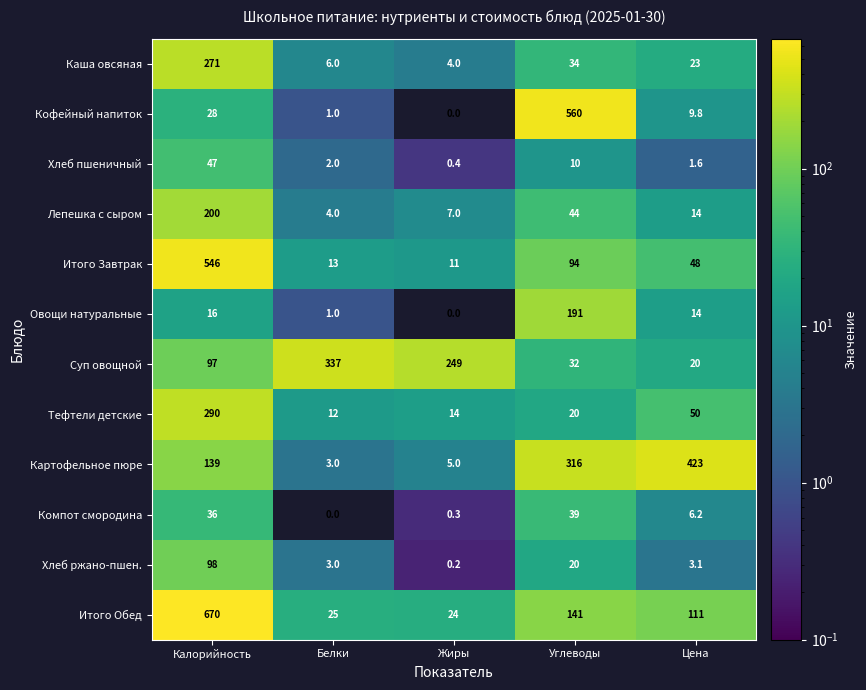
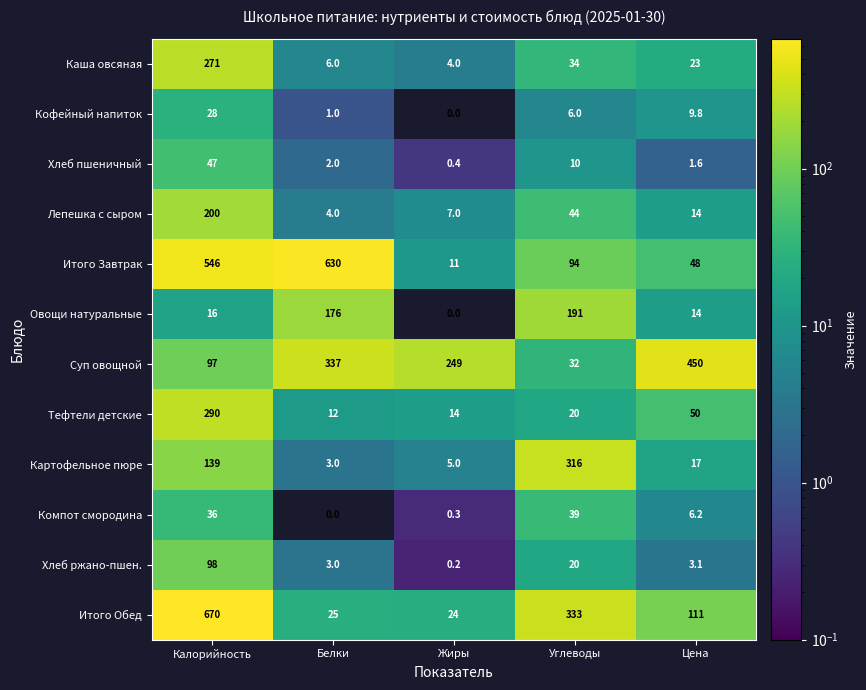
  {
    "Каша овсяная": {
      "Калорийность": 271,
      "Белки": 6.0,
      "Жиры": 4.0,
      "Углеводы": 34,
      "Цена": 23
    },
    "Кофейный напиток": {
      "Калорийность": 28,
      "Белки": 1.0,
-     "Углеводы": 560,
+     "Углеводы": 6.0,
      "Цена": 9.8
    },
    "Хлеб пшеничный": {
      "Калорийность": 47,
      "Белки": 2.0,
      "Жиры": 0.4,
      "Углеводы": 10,
      "Цена": 1.6
    },
    "Лепешка с сыром": {
      "Калорийность": 200,
      "Белки": 4.0,
      "Жиры": 7.0,
      "Углеводы": 44,
      "Цена": 14
    },
    "Итого Завтрак": {
      "Калорийность": 546,
-     "Белки": 13,
+     "Белки": 630,
      "Жиры": 11,
      "Углеводы": 94,
      "Цена": 48
    },
    "Овощи натуральные": {
      "Калорийность": 16,
-     "Белки": 1.0,
+     "Белки": 176,
      "Углеводы": 191,
      "Цена": 14
    },
    "Суп овощной": {
      "Калорийность": 97,
      "Белки": 337,
      "Жиры": 249,
      "Углеводы": 32,
-     "Цена": 20
+     "Цена": 450
    },
    "Тефтели детские": {
      "Калорийность": 290,
      "Белки": 12,
      "Жиры": 14,
      "Углеводы": 20,
      "Цена": 50
    },
    "Картофельное пюре": {
      "Калорийность": 139,
      "Белки": 3.0,
      "Жиры": 5.0,
      "Углеводы": 316,
-     "Цена": 423
+     "Цена": 17
    },
    "Компот смородина": {
      "Калорийность": 36,
      "Жиры": 0.3,
      "Углеводы": 39,
      "Цена": 6.2
    },
    "Хлеб ржано-пшен.": {
      "Калорийность": 98,
      "Белки": 3.0,
      "Жиры": 0.2,
      "Углеводы": 20,
      "Цена": 3.1
    },
    "Итого Обед": {
      "Калорийность": 670,
      "Белки": 25,
      "Жиры": 24,
-     "Углеводы": 141,
+     "Углеводы": 333,
      "Цена": 111
    }
  }
